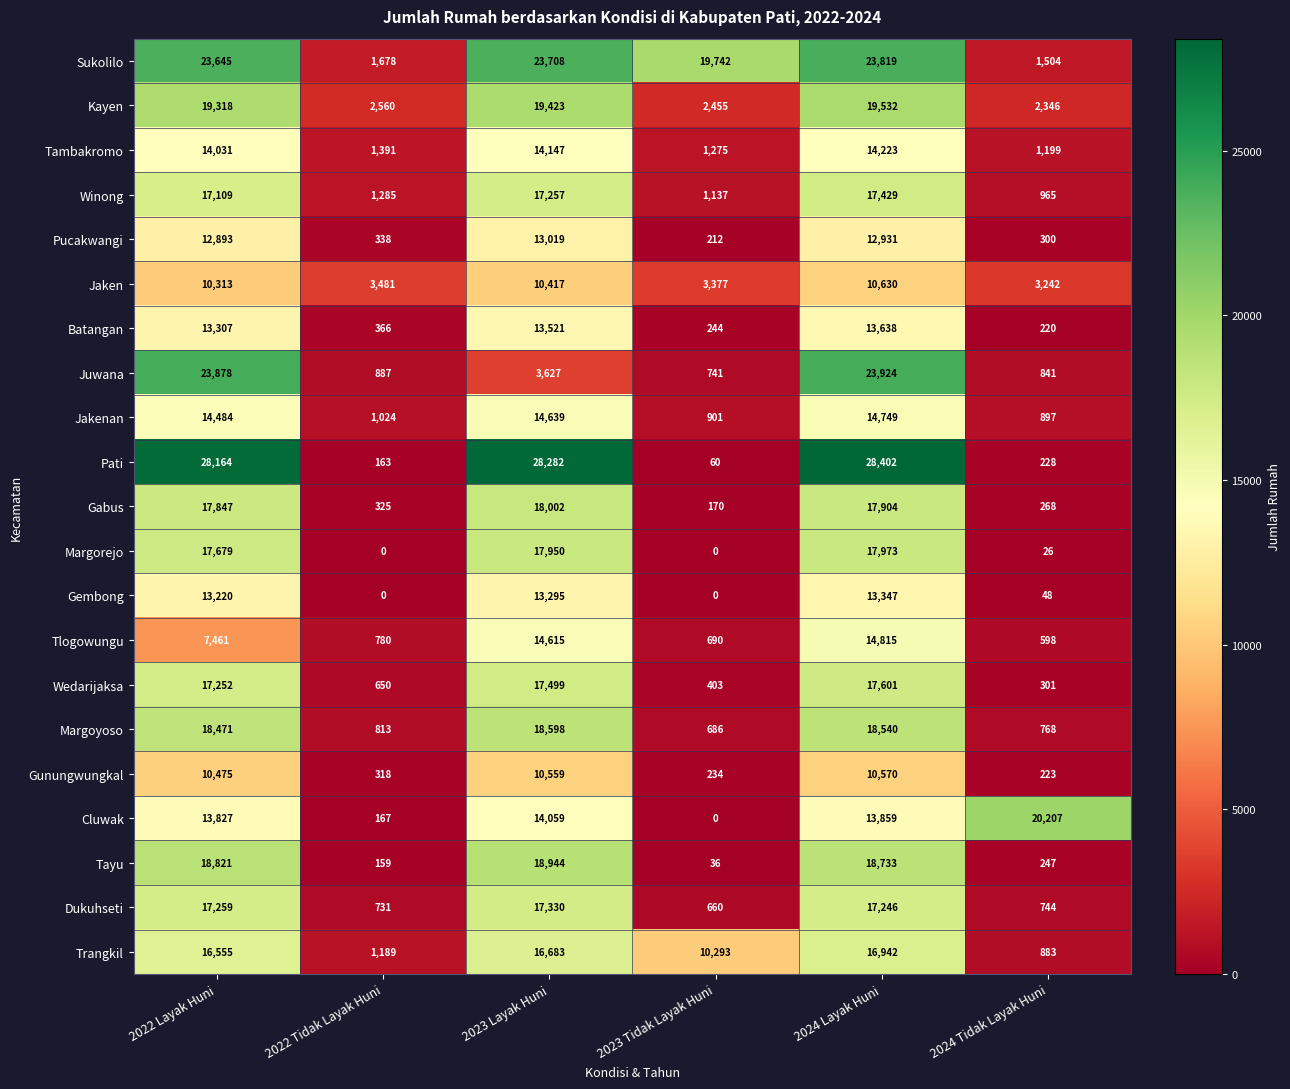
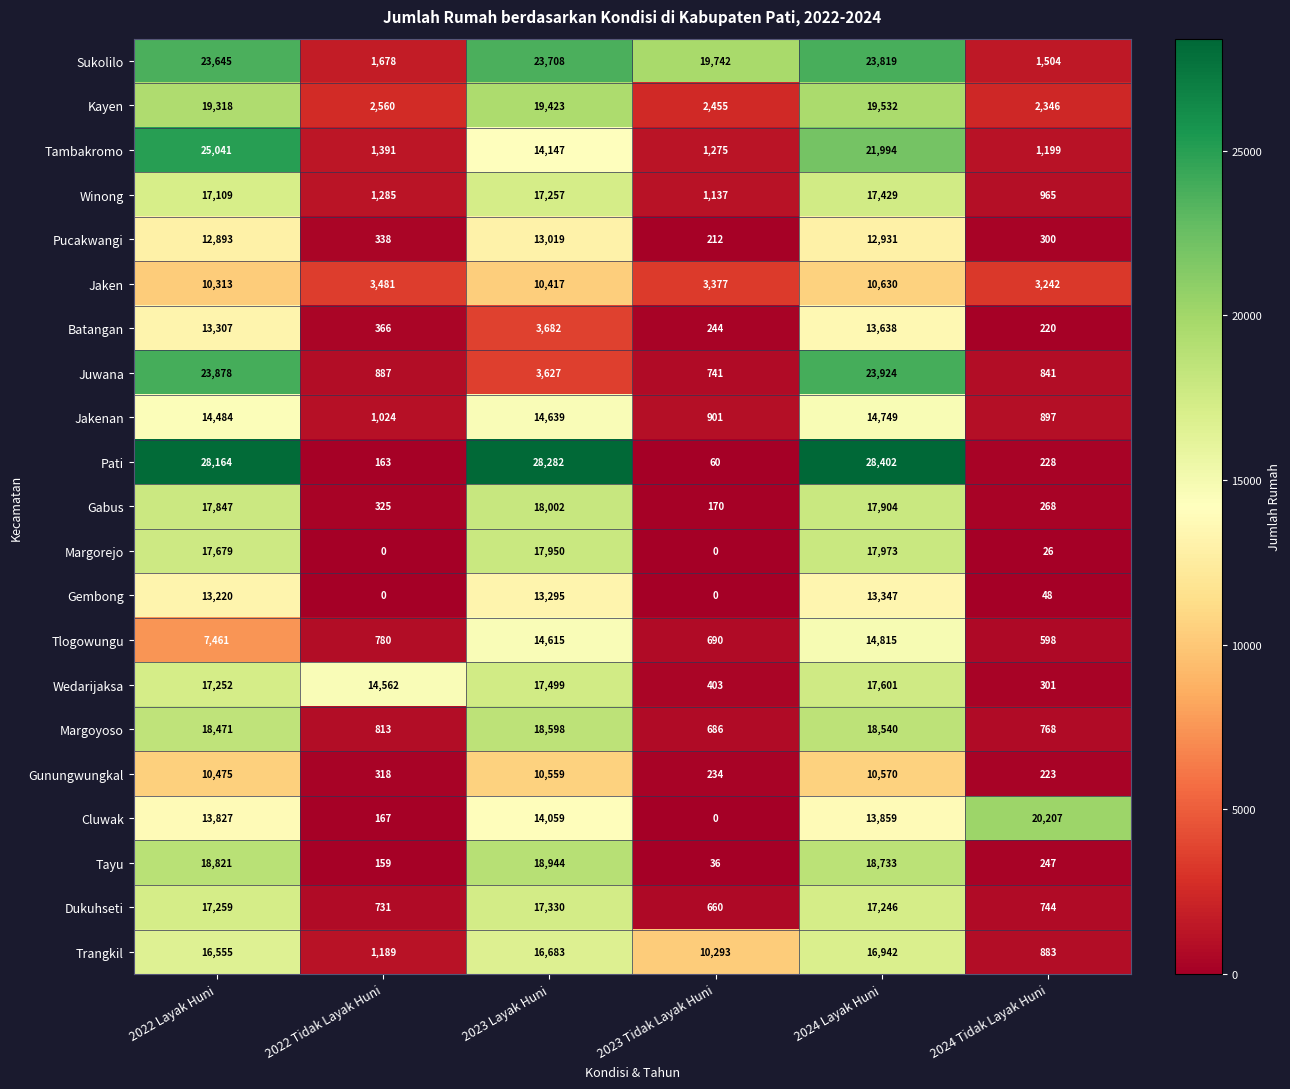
  {
    "Sukolilo": {
      "2022 Layak Huni": "23,645",
      "2022 Tidak Layak Huni": "1,678",
      "2023 Layak Huni": "23,708",
      "2023 Tidak Layak Huni": "19,742",
      "2024 Layak Huni": "23,819",
      "2024 Tidak Layak Huni": "1,504"
    },
    "Kayen": {
      "2022 Layak Huni": "19,318",
      "2022 Tidak Layak Huni": "2,560",
      "2023 Layak Huni": "19,423",
      "2023 Tidak Layak Huni": "2,455",
      "2024 Layak Huni": "19,532",
      "2024 Tidak Layak Huni": "2,346"
    },
    "Tambakromo": {
-     "2022 Layak Huni": "14,031",
+     "2022 Layak Huni": "25,041",
      "2022 Tidak Layak Huni": "1,391",
      "2023 Layak Huni": "14,147",
      "2023 Tidak Layak Huni": "1,275",
-     "2024 Layak Huni": "14,223",
+     "2024 Layak Huni": "21,994",
      "2024 Tidak Layak Huni": "1,199"
    },
    "Winong": {
      "2022 Layak Huni": "17,109",
      "2022 Tidak Layak Huni": "1,285",
      "2023 Layak Huni": "17,257",
      "2023 Tidak Layak Huni": "1,137",
      "2024 Layak Huni": "17,429",
      "2024 Tidak Layak Huni": "965"
    },
    "Pucakwangi": {
      "2022 Layak Huni": "12,893",
      "2022 Tidak Layak Huni": "338",
      "2023 Layak Huni": "13,019",
      "2023 Tidak Layak Huni": "212",
      "2024 Layak Huni": "12,931",
      "2024 Tidak Layak Huni": "300"
    },
    "Jaken": {
      "2022 Layak Huni": "10,313",
      "2022 Tidak Layak Huni": "3,481",
      "2023 Layak Huni": "10,417",
      "2023 Tidak Layak Huni": "3,377",
      "2024 Layak Huni": "10,630",
      "2024 Tidak Layak Huni": "3,242"
    },
    "Batangan": {
      "2022 Layak Huni": "13,307",
      "2022 Tidak Layak Huni": "366",
-     "2023 Layak Huni": "13,521",
+     "2023 Layak Huni": "3,682",
      "2023 Tidak Layak Huni": "244",
      "2024 Layak Huni": "13,638",
      "2024 Tidak Layak Huni": "220"
    },
    "Juwana": {
      "2022 Layak Huni": "23,878",
      "2022 Tidak Layak Huni": "887",
      "2023 Layak Huni": "3,627",
      "2023 Tidak Layak Huni": "741",
      "2024 Layak Huni": "23,924",
      "2024 Tidak Layak Huni": "841"
    },
    "Jakenan": {
      "2022 Layak Huni": "14,484",
      "2022 Tidak Layak Huni": "1,024",
      "2023 Layak Huni": "14,639",
      "2023 Tidak Layak Huni": "901",
      "2024 Layak Huni": "14,749",
      "2024 Tidak Layak Huni": "897"
    },
    "Pati": {
      "2022 Layak Huni": "28,164",
      "2022 Tidak Layak Huni": "163",
      "2023 Layak Huni": "28,282",
      "2023 Tidak Layak Huni": "60",
      "2024 Layak Huni": "28,402",
      "2024 Tidak Layak Huni": "228"
    },
    "Gabus": {
      "2022 Layak Huni": "17,847",
      "2022 Tidak Layak Huni": "325",
      "2023 Layak Huni": "18,002",
      "2023 Tidak Layak Huni": "170",
      "2024 Layak Huni": "17,904",
      "2024 Tidak Layak Huni": "268"
    },
    "Margorejo": {
      "2022 Layak Huni": "17,679",
      "2022 Tidak Layak Huni": "0",
      "2023 Layak Huni": "17,950",
      "2023 Tidak Layak Huni": "0",
      "2024 Layak Huni": "17,973",
      "2024 Tidak Layak Huni": "26"
    },
    "Gembong": {
      "2022 Layak Huni": "13,220",
      "2022 Tidak Layak Huni": "0",
      "2023 Layak Huni": "13,295",
      "2023 Tidak Layak Huni": "0",
      "2024 Layak Huni": "13,347",
      "2024 Tidak Layak Huni": "48"
    },
    "Tlogowungu": {
      "2022 Layak Huni": "7,461",
      "2022 Tidak Layak Huni": "780",
      "2023 Layak Huni": "14,615",
      "2023 Tidak Layak Huni": "690",
      "2024 Layak Huni": "14,815",
      "2024 Tidak Layak Huni": "598"
    },
    "Wedarijaksa": {
      "2022 Layak Huni": "17,252",
-     "2022 Tidak Layak Huni": "650",
+     "2022 Tidak Layak Huni": "14,562",
      "2023 Layak Huni": "17,499",
      "2023 Tidak Layak Huni": "403",
      "2024 Layak Huni": "17,601",
      "2024 Tidak Layak Huni": "301"
    },
    "Margoyoso": {
      "2022 Layak Huni": "18,471",
      "2022 Tidak Layak Huni": "813",
      "2023 Layak Huni": "18,598",
      "2023 Tidak Layak Huni": "686",
      "2024 Layak Huni": "18,540",
      "2024 Tidak Layak Huni": "768"
    },
    "Gunungwungkal": {
      "2022 Layak Huni": "10,475",
      "2022 Tidak Layak Huni": "318",
      "2023 Layak Huni": "10,559",
      "2023 Tidak Layak Huni": "234",
      "2024 Layak Huni": "10,570",
      "2024 Tidak Layak Huni": "223"
    },
    "Cluwak": {
      "2022 Layak Huni": "13,827",
      "2022 Tidak Layak Huni": "167",
      "2023 Layak Huni": "14,059",
      "2023 Tidak Layak Huni": "0",
      "2024 Layak Huni": "13,859",
      "2024 Tidak Layak Huni": "20,207"
    },
    "Tayu": {
      "2022 Layak Huni": "18,821",
      "2022 Tidak Layak Huni": "159",
      "2023 Layak Huni": "18,944",
      "2023 Tidak Layak Huni": "36",
      "2024 Layak Huni": "18,733",
      "2024 Tidak Layak Huni": "247"
    },
    "Dukuhseti": {
      "2022 Layak Huni": "17,259",
      "2022 Tidak Layak Huni": "731",
      "2023 Layak Huni": "17,330",
      "2023 Tidak Layak Huni": "660",
      "2024 Layak Huni": "17,246",
      "2024 Tidak Layak Huni": "744"
    },
    "Trangkil": {
      "2022 Layak Huni": "16,555",
      "2022 Tidak Layak Huni": "1,189",
      "2023 Layak Huni": "16,683",
      "2023 Tidak Layak Huni": "10,293",
      "2024 Layak Huni": "16,942",
      "2024 Tidak Layak Huni": "883"
    }
  }
